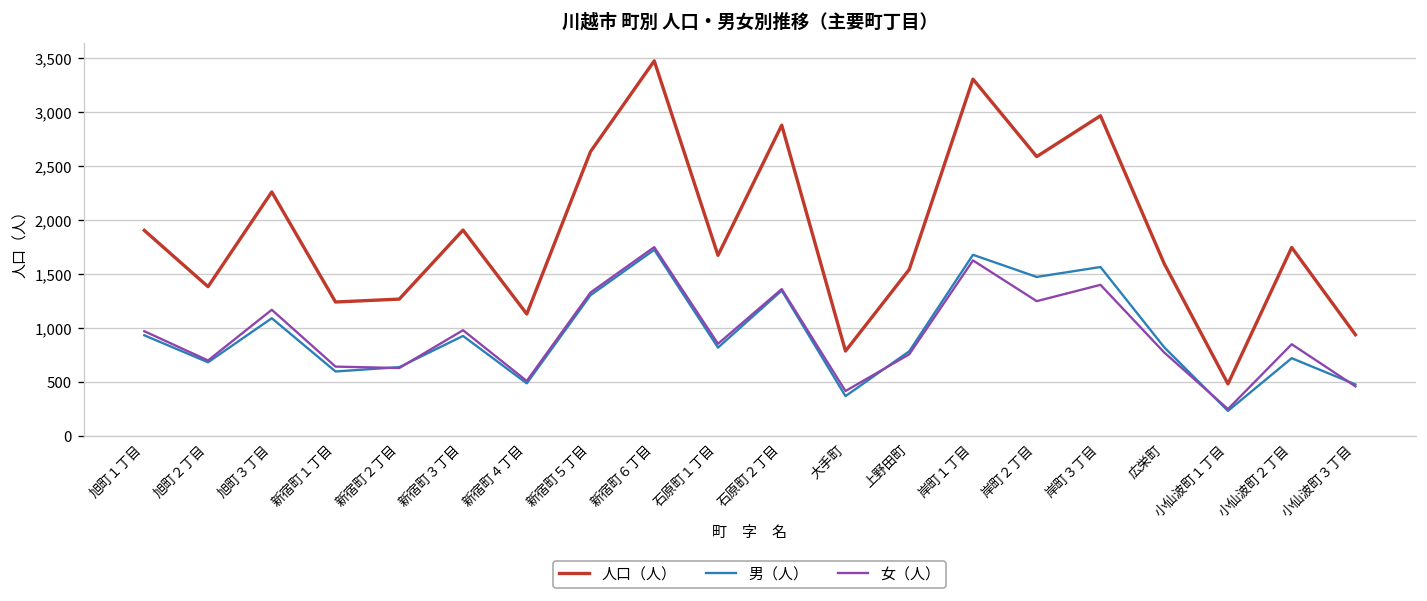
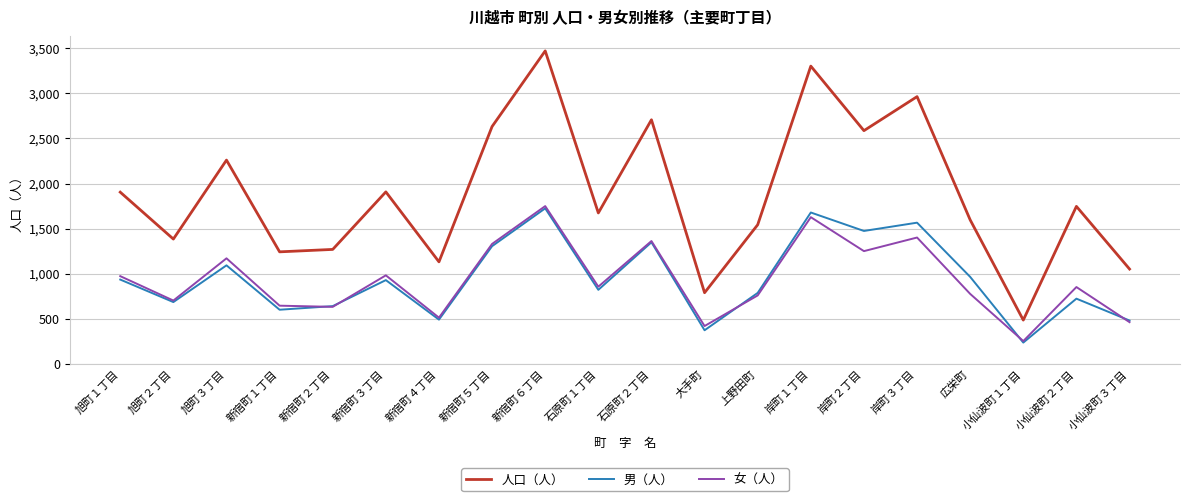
  {
    "人口（人）": {
      "旭町１丁目": "1,900",
      "旭町２丁目": "1,400",
      "旭町３丁目": "2,300",
      "新宿町１丁目": "1,200",
      "新宿町２丁目": "1,300",
      "新宿町３丁目": "1,900",
      "新宿町４丁目": "1,100",
      "新宿町５丁目": "2,600",
      "新宿町６丁目": "3,500",
      "石原町１丁目": "1,700",
-     "石原町２丁目": "2,900",
+     "石原町２丁目": "2,700",
      "大手町": "800",
      "上野田町": "1,500",
      "岸町１丁目": "3,300",
      "岸町２丁目": "2,600",
      "岸町３丁目": "3,000",
      "広栄町": "1,600",
      "小仙波町１丁目": "500",
      "小仙波町２丁目": "1,700",
-     "小仙波町３丁目": "900"
+     "小仙波町３丁目": "1,100"
    },
    "男（人）": {
      "旭町１丁目": "900",
      "旭町３丁目": "1,100",
      "新宿町１丁目": "600",
      "新宿町３丁目": "900",
      "石原町１丁目": "800",
      "大手町": "400",
      "岸町１丁目": "1,700",
      "岸町２丁目": "1,500",
      "岸町３丁目": "1,600",
-     "広栄町": "800",
+     "広栄町": "1,000",
      "小仙波町２丁目": "700"
    },
    "女（人）": {
      "旭町１丁目": "1,000",
      "旭町３丁目": "1,200",
      "新宿町１丁目": "600",
      "新宿町３丁目": "1,000",
      "石原町１丁目": "900",
      "大手町": "400",
      "岸町１丁目": "1,600",
      "岸町２丁目": "1,200",
      "岸町３丁目": "1,400",
      "広栄町": "800",
      "小仙波町２丁目": "900"
    }
  }
